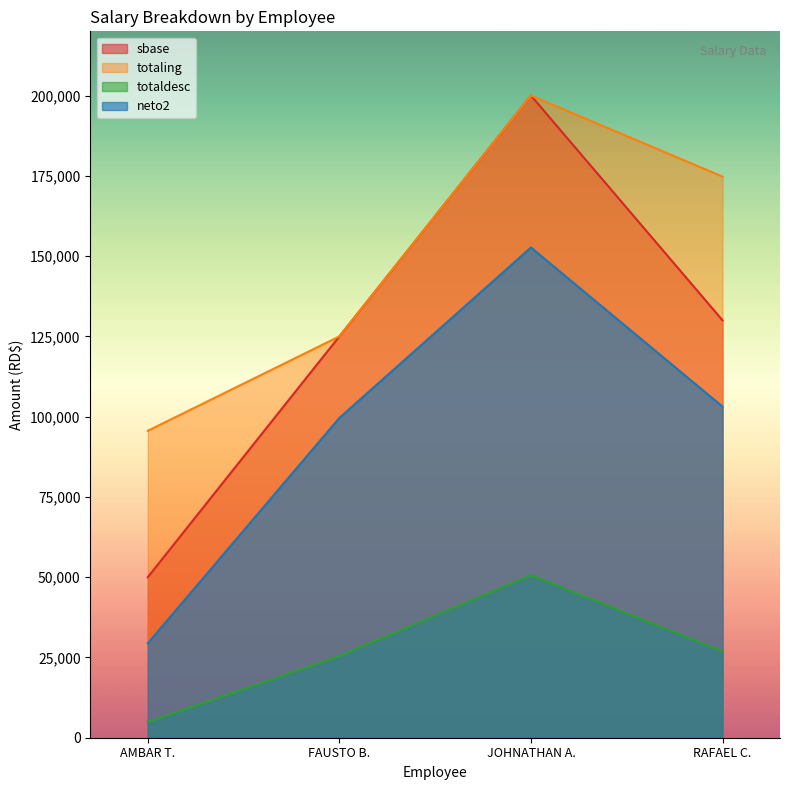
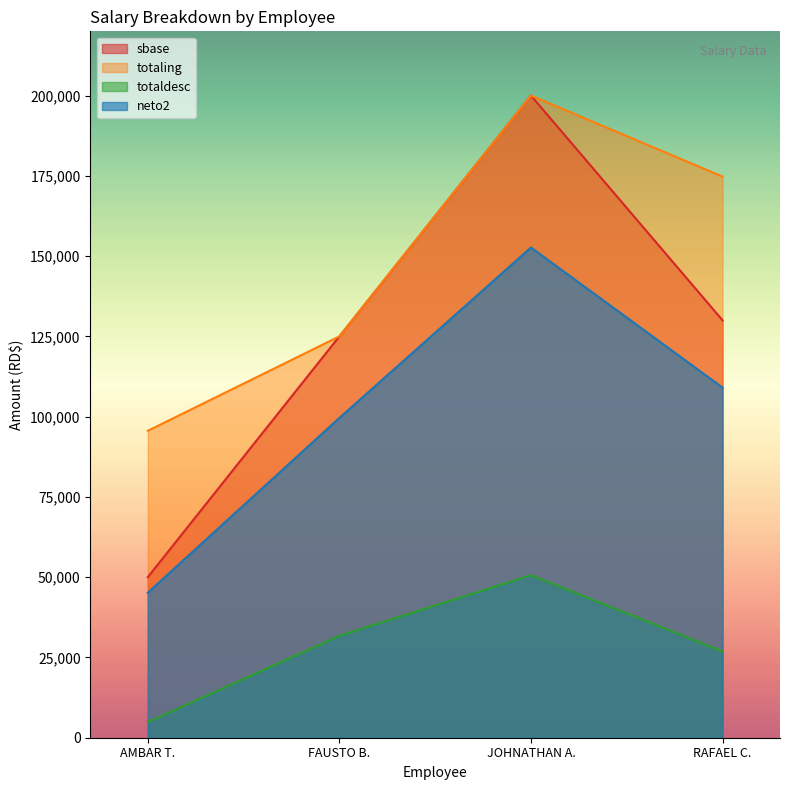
  {
    "sbase": {
      "AMBAR T.": "50,000",
      "RAFAEL C.": "130,000"
    },
    "totaling": {
      "AMBAR T.": "96,000",
      "RAFAEL C.": "175,000"
    },
    "totaldesc": {
      "AMBAR T.": "5,000",
-     "FAUSTO B.": "25,000",
+     "FAUSTO B.": "32,000",
      "JOHNATHAN A.": "51,000",
      "RAFAEL C.": "27,000"
    },
    "neto2": {
-     "AMBAR T.": "29,000",
+     "AMBAR T.": "45,000",
      "FAUSTO B.": "100,000",
      "JOHNATHAN A.": "153,000",
-     "RAFAEL C.": "103,000"
+     "RAFAEL C.": "109,000"
    }
  }
